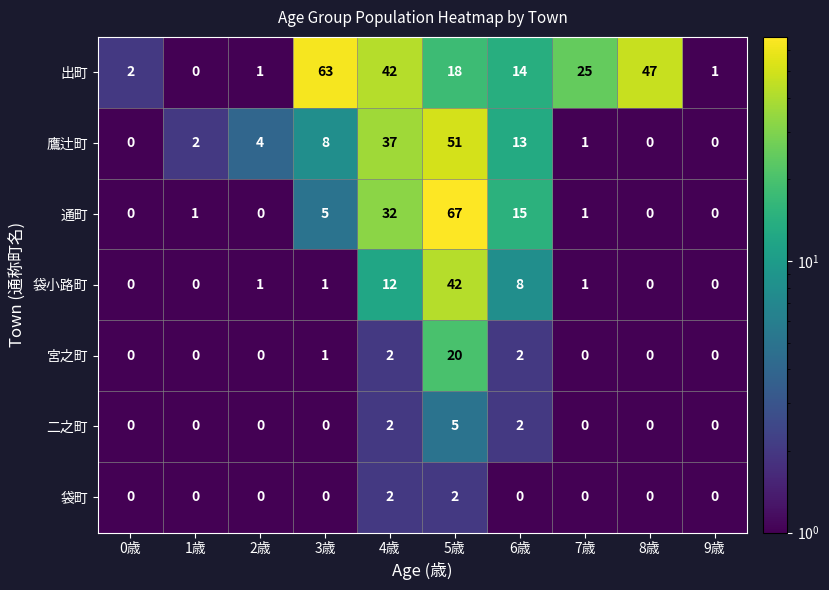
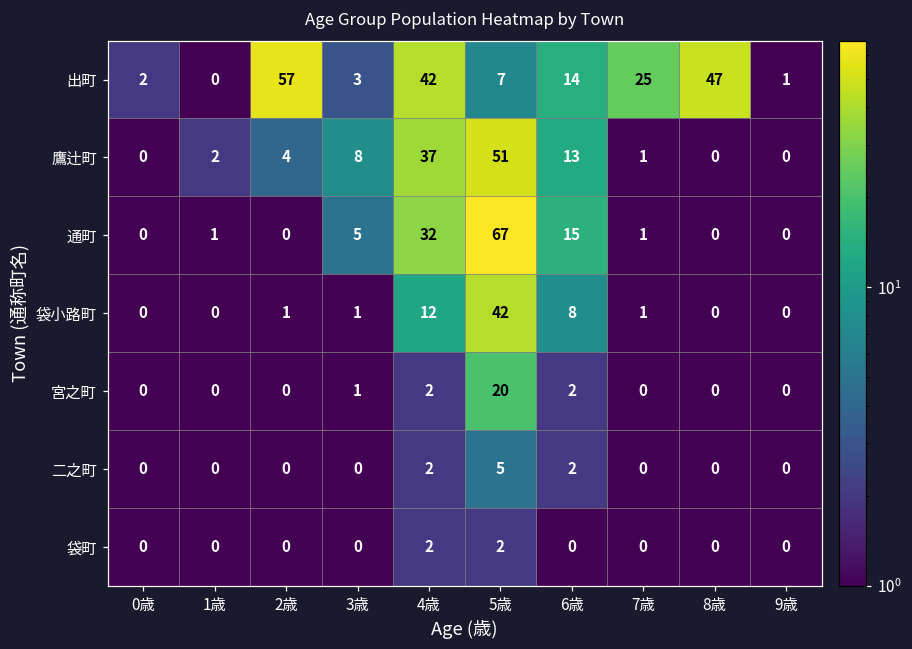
  {
    "出町": {
      "0歳": 2,
      "1歳": 0,
-     "2歳": 1,
-     "3歳": 63,
+     "2歳": 57,
+     "3歳": 3,
      "4歳": 42,
-     "5歳": 18,
+     "5歳": 7,
      "6歳": 14,
      "7歳": 25,
      "8歳": 47,
      "9歳": 1
    },
    "鷹辻町": {
      "0歳": 0,
      "1歳": 2,
      "2歳": 4,
      "3歳": 8,
      "4歳": 37,
      "5歳": 51,
      "6歳": 13,
      "7歳": 1,
      "8歳": 0,
      "9歳": 0
    },
    "通町": {
      "0歳": 0,
      "1歳": 1,
      "2歳": 0,
      "3歳": 5,
      "4歳": 32,
      "5歳": 67,
      "6歳": 15,
      "7歳": 1,
      "8歳": 0,
      "9歳": 0
    },
    "袋小路町": {
      "0歳": 0,
      "1歳": 0,
      "2歳": 1,
      "3歳": 1,
      "4歳": 12,
      "5歳": 42,
      "6歳": 8,
      "7歳": 1,
      "8歳": 0,
      "9歳": 0
    },
    "宮之町": {
      "0歳": 0,
      "1歳": 0,
      "2歳": 0,
      "3歳": 1,
      "4歳": 2,
      "5歳": 20,
      "6歳": 2,
      "7歳": 0,
      "8歳": 0,
      "9歳": 0
    },
    "二之町": {
      "0歳": 0,
      "1歳": 0,
      "2歳": 0,
      "3歳": 0,
      "4歳": 2,
      "5歳": 5,
      "6歳": 2,
      "7歳": 0,
      "8歳": 0,
      "9歳": 0
    },
    "袋町": {
      "0歳": 0,
      "1歳": 0,
      "2歳": 0,
      "3歳": 0,
      "4歳": 2,
      "5歳": 2,
      "6歳": 0,
      "7歳": 0,
      "8歳": 0,
      "9歳": 0
    }
  }
